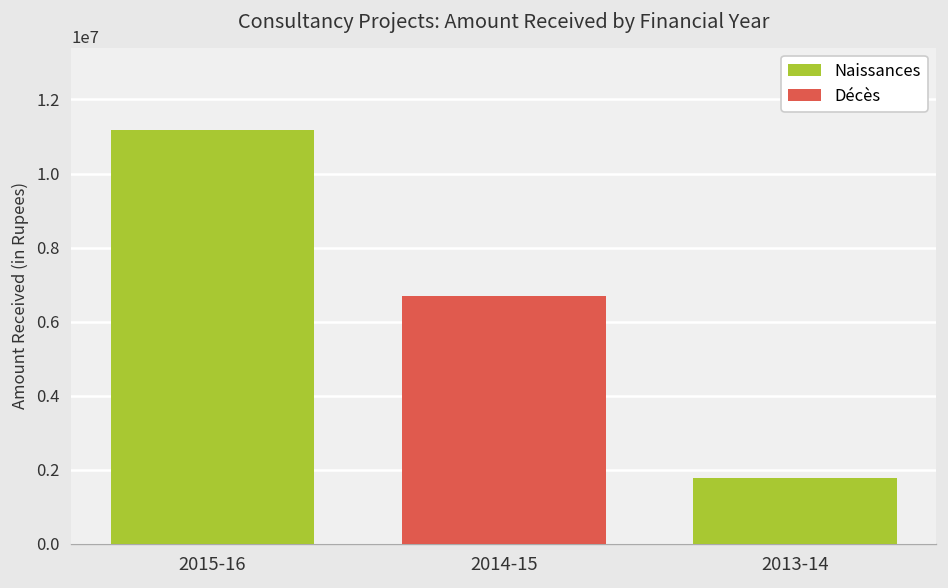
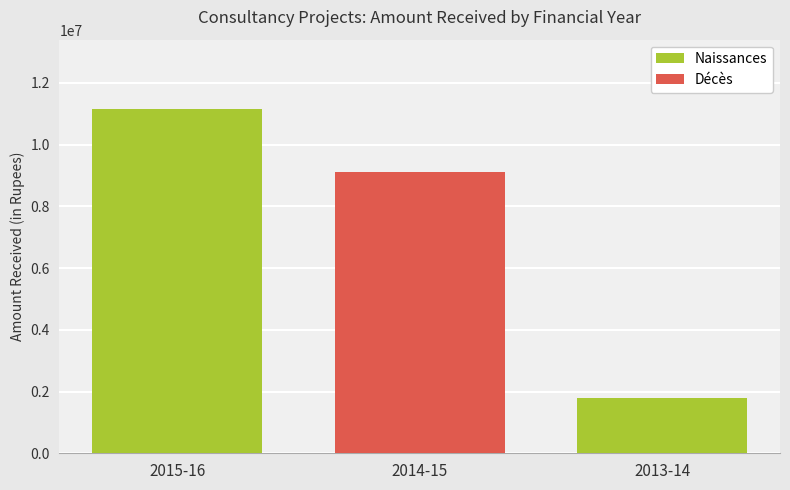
  {
    "2015-16": 11200000,
-   "2014-15": 6700000,
+   "2014-15": 9100000,
    "2013-14": 1800000
  }
